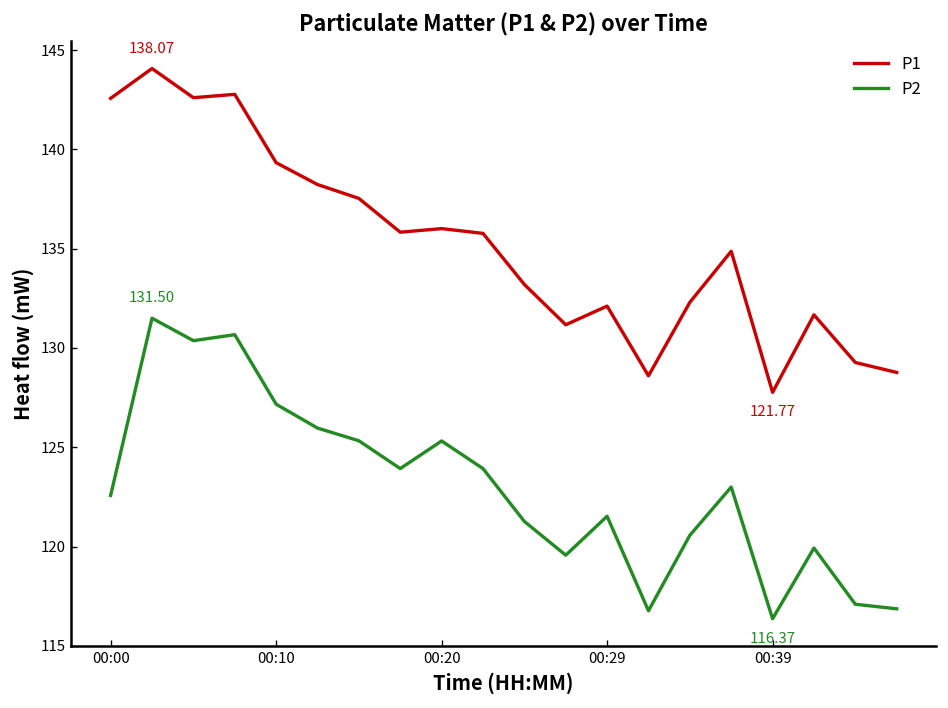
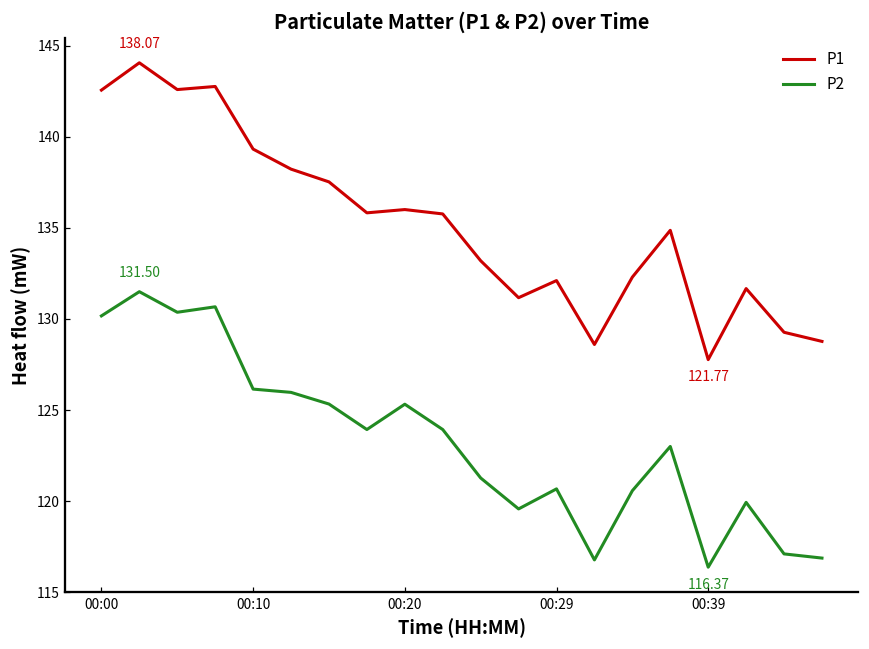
  {
    "P1": {
      "00:00": 142.6,
      "00:10": 139.3,
      "00:20": 136.0,
      "00:29": 132.1
    },
    "P2": {
-     "00:00": 122.6,
-     "00:10": 127.2,
+     "00:00": 130.2,
+     "00:10": 126.2,
      "00:20": 125.3,
-     "00:29": 121.5
+     "00:29": 120.7
    }
  }
